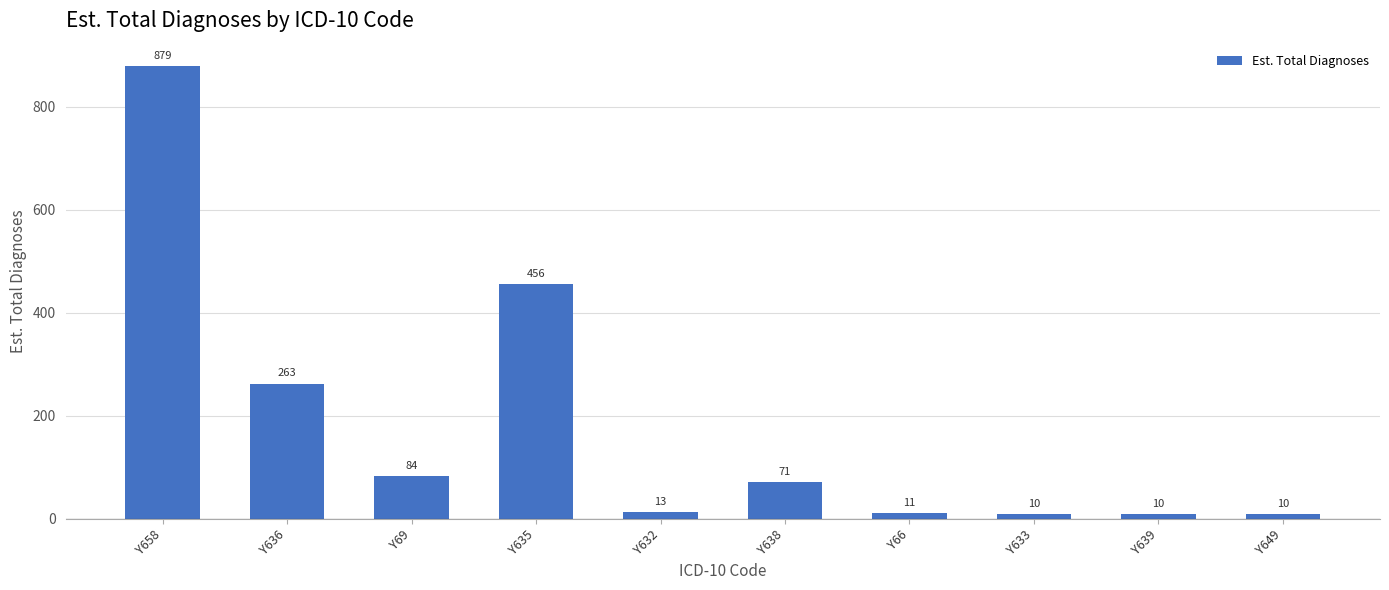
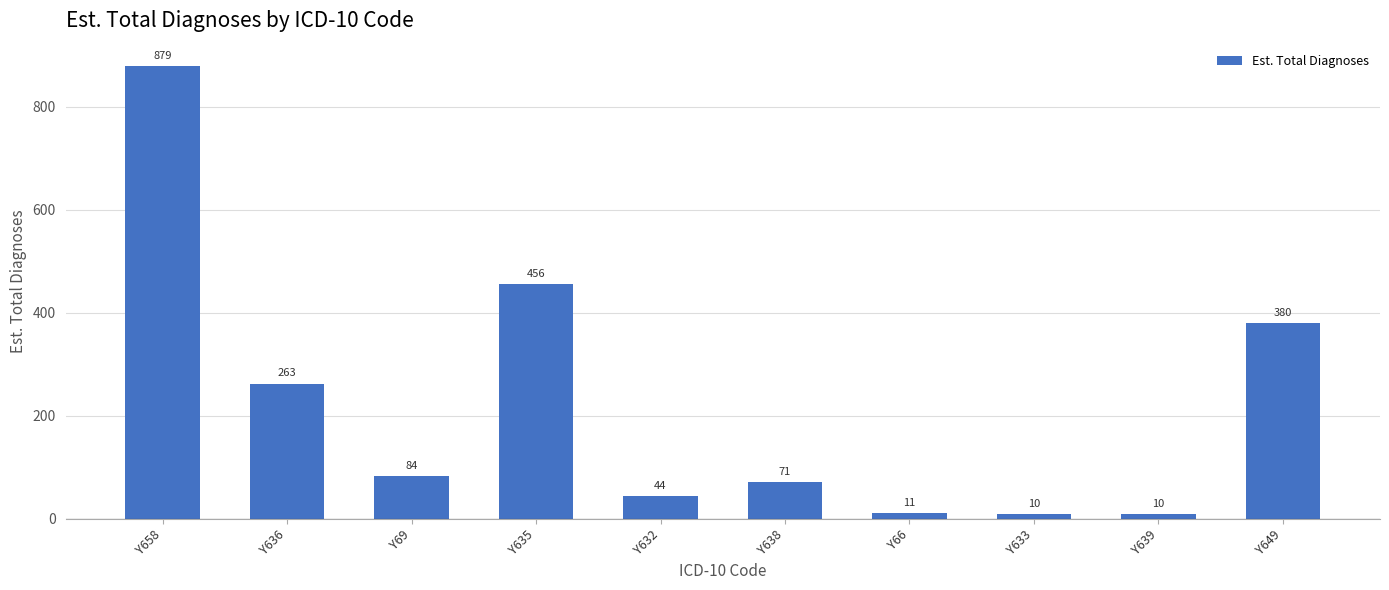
  {
    "Y658": 879,
    "Y636": 263,
    "Y69": 84,
    "Y635": 456,
-   "Y632": 13,
+   "Y632": 44,
    "Y638": 71,
    "Y66": 11,
    "Y633": 10,
    "Y639": 10,
-   "Y649": 10
+   "Y649": 380
  }
